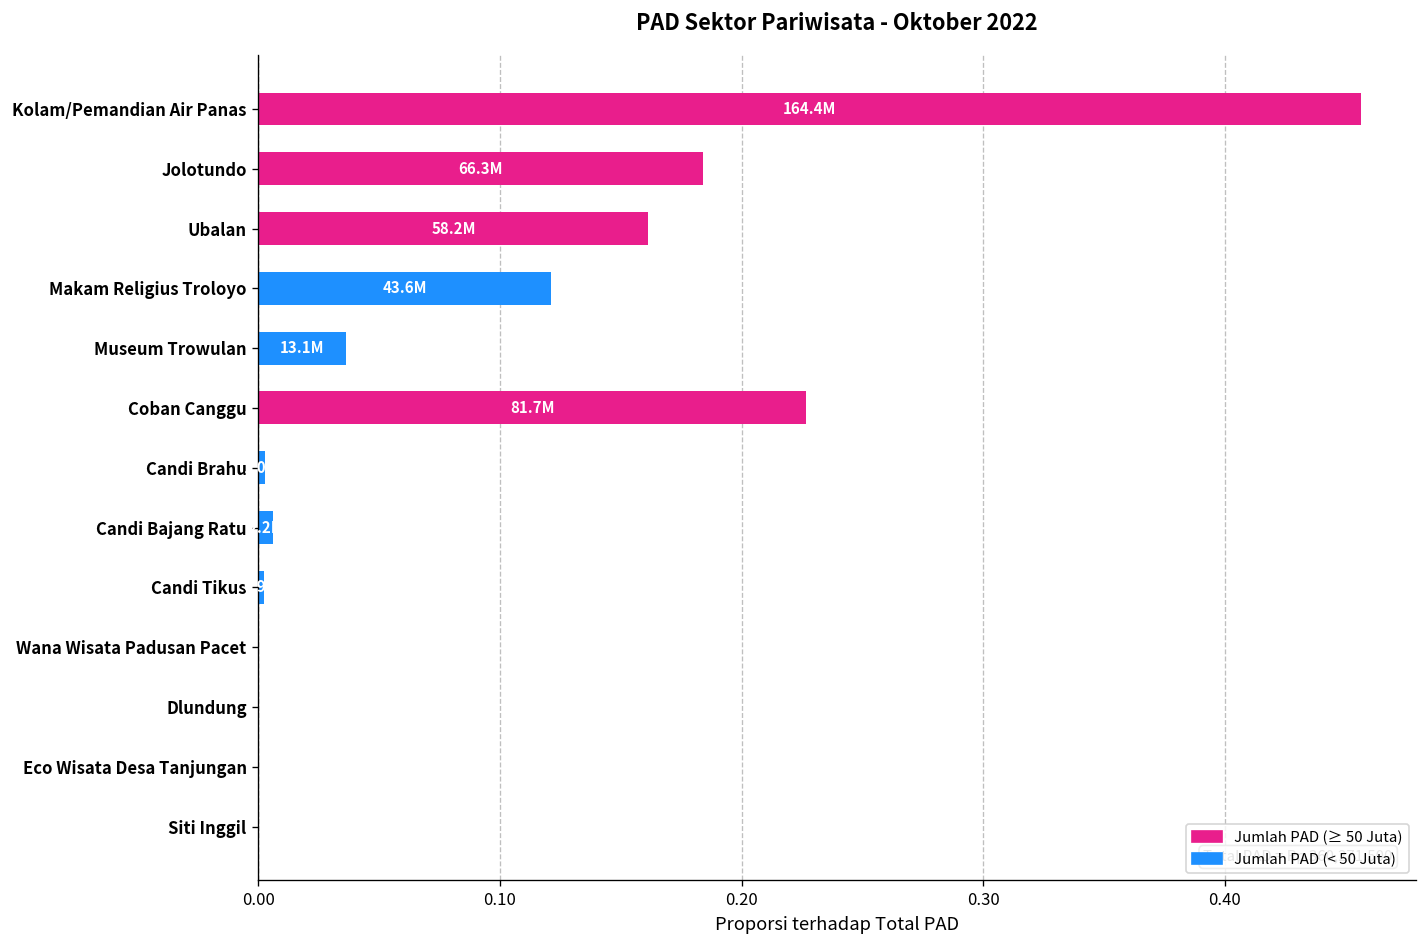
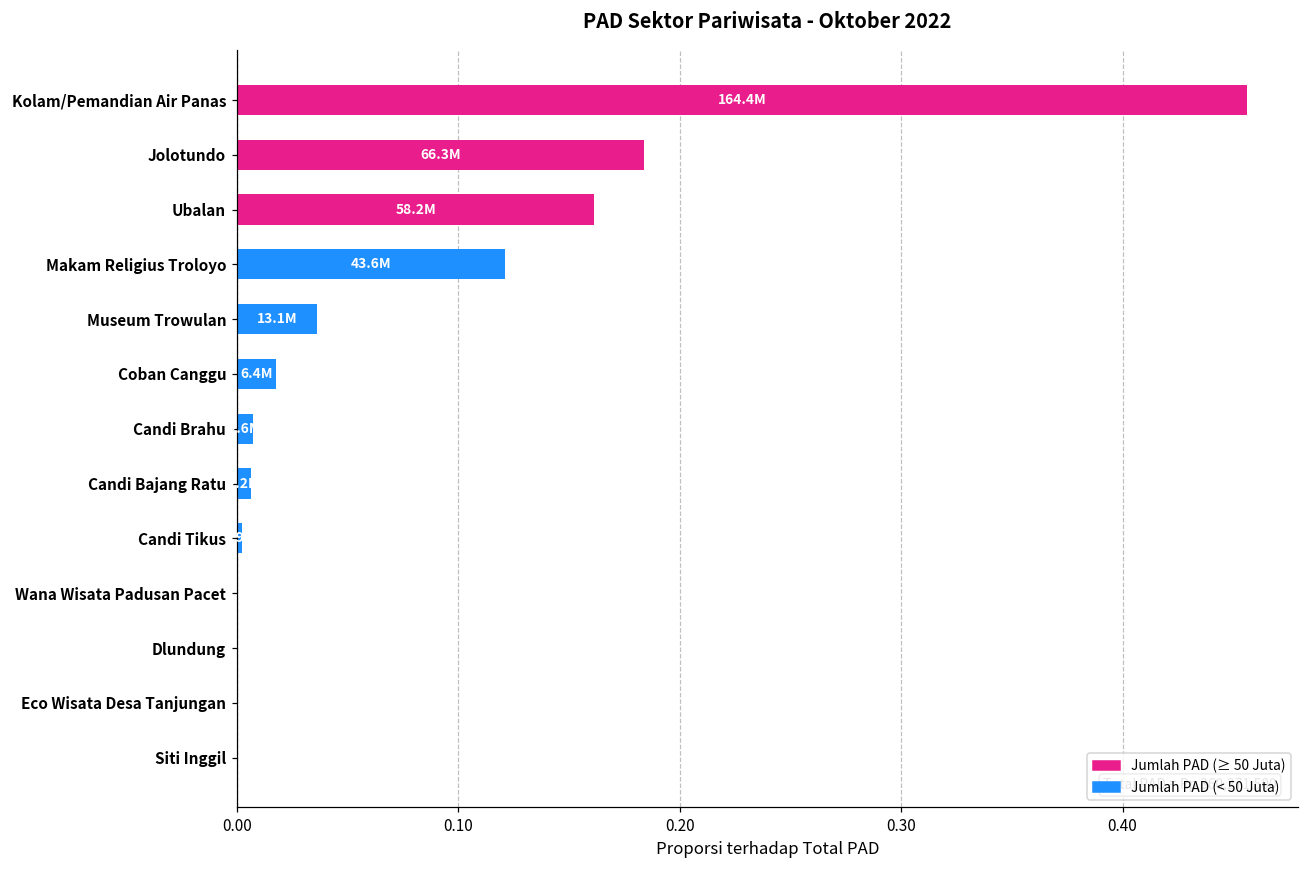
  {
-   "Coban Canggu": "81.7M",
-   "Candi Brahu": "0.003"
+   "Coban Canggu": "6.4M",
+   "Candi Brahu": "0.007"
  }
